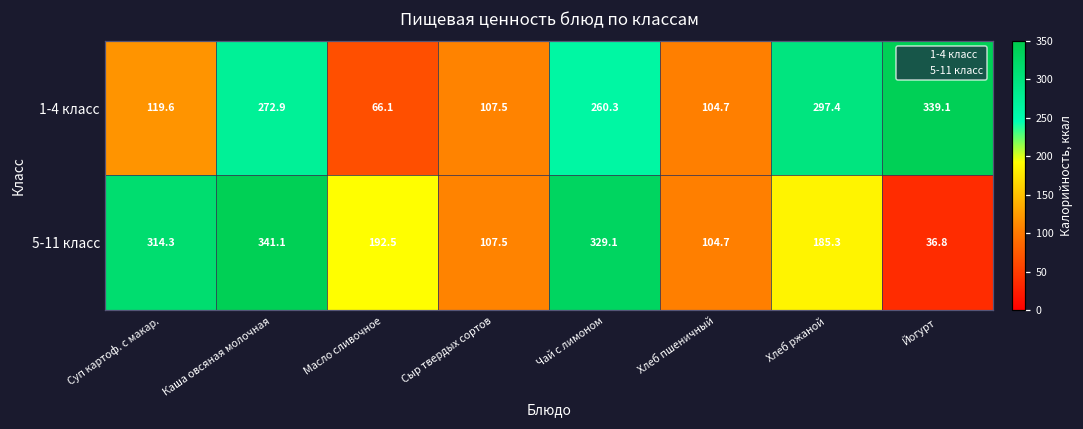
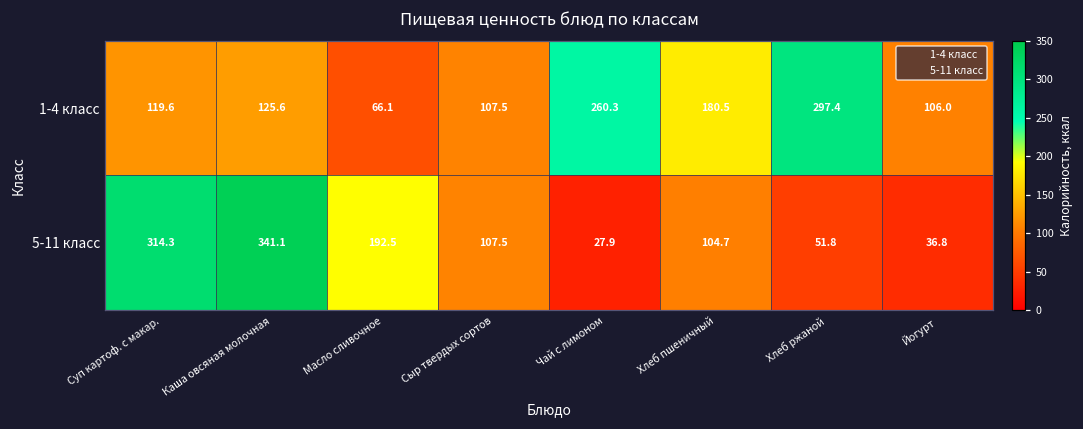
  {
    "1-4 класс": {
      "Суп картоф. с макар.": 119.6,
-     "Каша овсяная молочная": 272.9,
+     "Каша овсяная молочная": 125.6,
      "Масло сливочное": 66.1,
      "Сыр твердых сортов": 107.5,
      "Чай с лимоном": 260.3,
-     "Хлеб пшеничный": 104.7,
+     "Хлеб пшеничный": 180.5,
      "Хлеб ржаной": 297.4,
-     "Йогурт": 339.1
+     "Йогурт": 106.0
    },
    "5-11 класс": {
      "Суп картоф. с макар.": 314.3,
      "Каша овсяная молочная": 341.1,
      "Масло сливочное": 192.5,
      "Сыр твердых сортов": 107.5,
-     "Чай с лимоном": 329.1,
+     "Чай с лимоном": 27.9,
      "Хлеб пшеничный": 104.7,
-     "Хлеб ржаной": 185.3,
+     "Хлеб ржаной": 51.8,
      "Йогурт": 36.8
    }
  }
